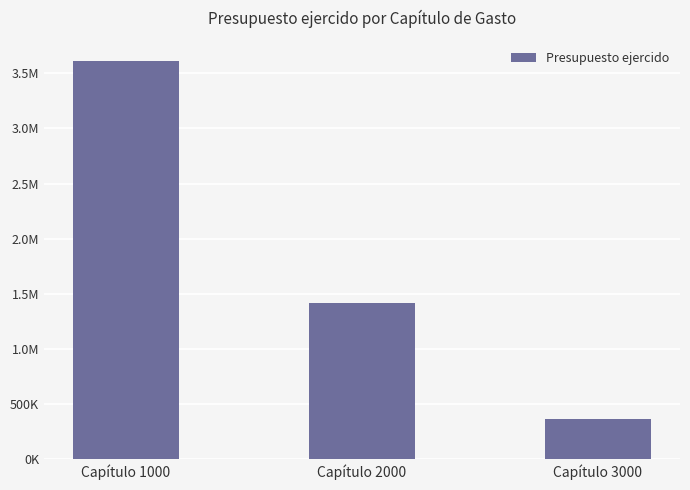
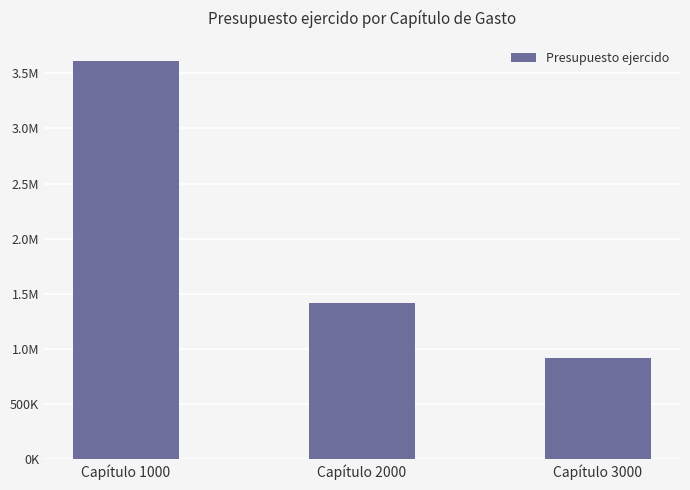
  {
    "Capítulo 1000": 3610000,
    "Capítulo 2000": 1420000,
-   "Capítulo 3000": 370000
+   "Capítulo 3000": 920000
  }
